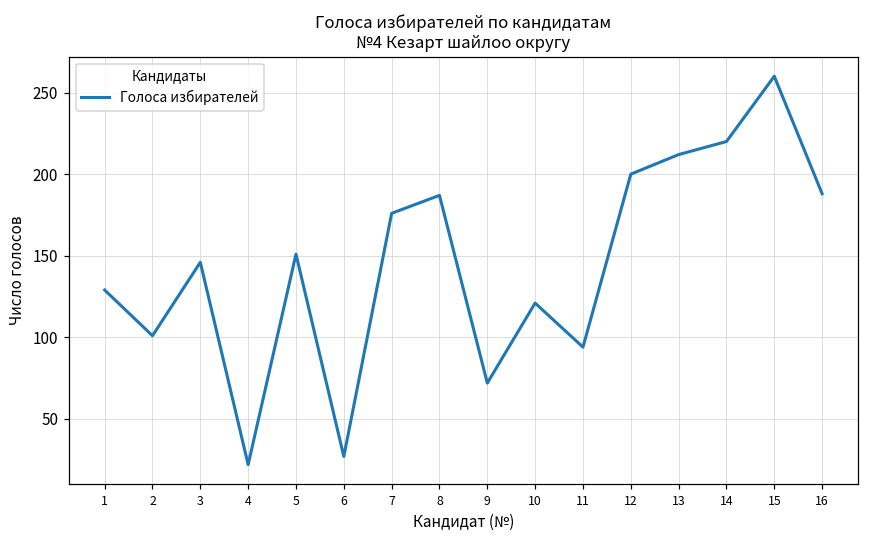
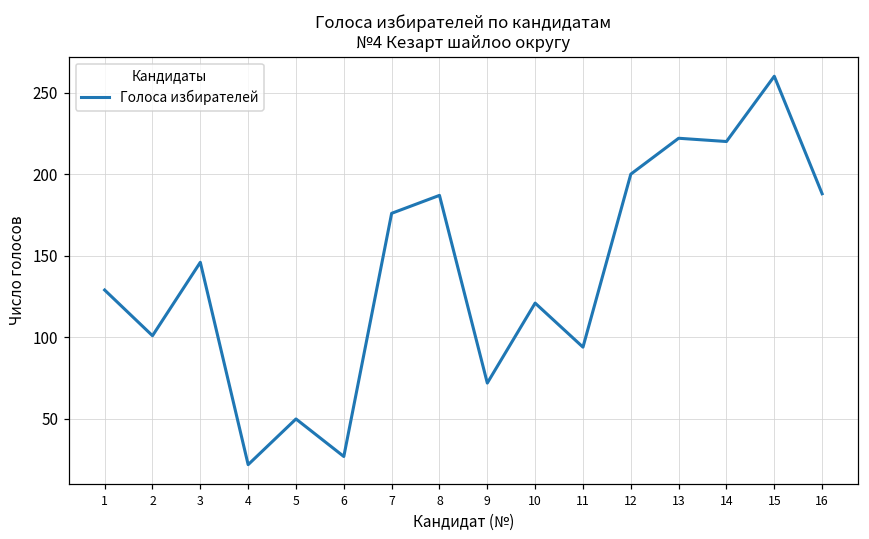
  {
    "1": 129,
    "2": 101,
    "3": 146,
    "4": 22,
-   "5": 151,
+   "5": 50,
    "6": 27,
    "7": 176,
    "8": 187,
    "9": 72,
    "10": 121,
    "11": 94,
    "12": 200,
-   "13": 212,
+   "13": 222,
    "14": 220,
    "15": 260,
    "16": 188
  }
